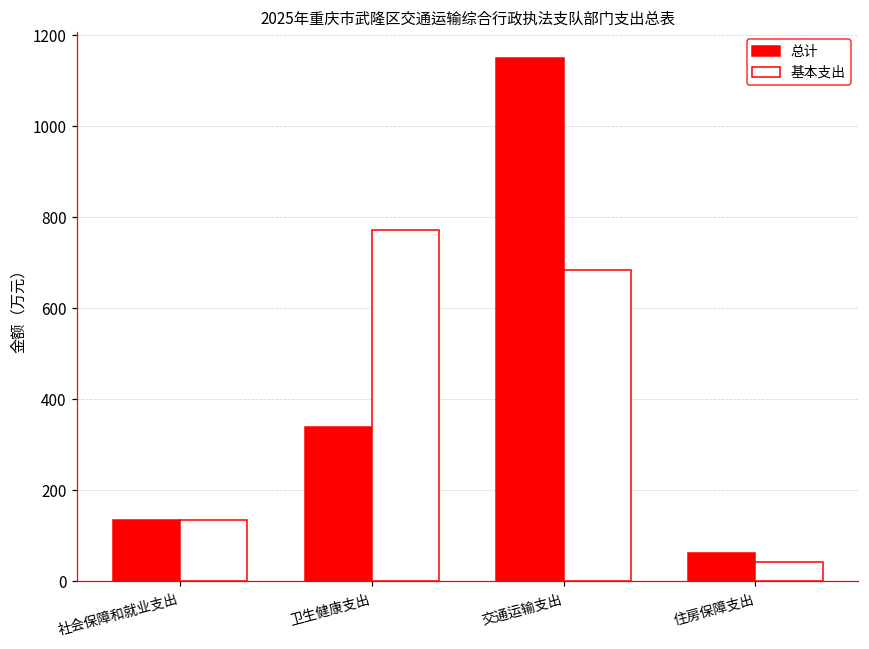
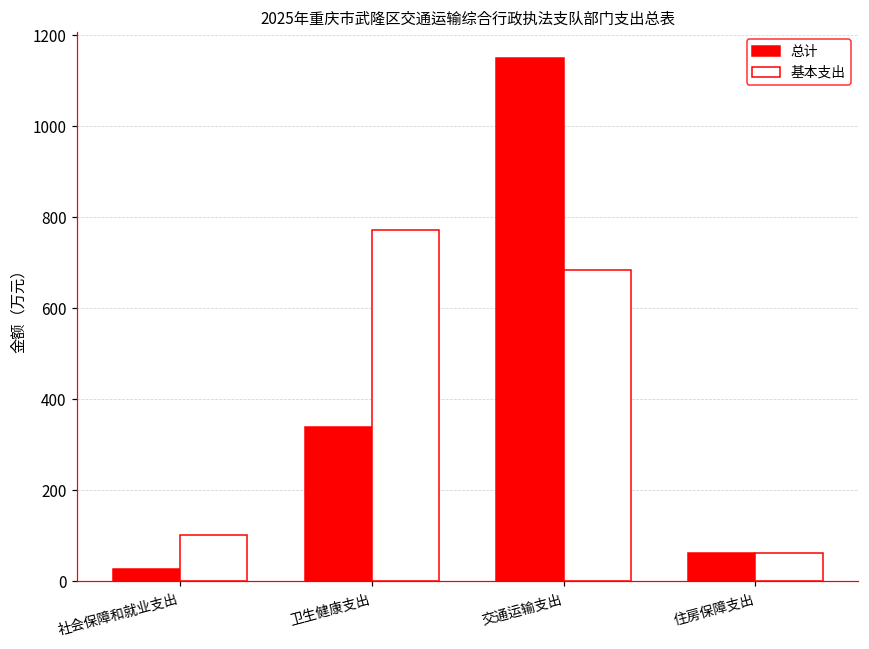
  {
    "总计": {
-     "社会保障和就业支出": 140,
+     "社会保障和就业支出": 30,
      "卫生健康支出": 340,
      "交通运输支出": 1150,
      "住房保障支出": 60
    },
    "基本支出": {
-     "社会保障和就业支出": 140,
+     "社会保障和就业支出": 100,
      "卫生健康支出": 770,
      "交通运输支出": 680,
-     "住房保障支出": 40
+     "住房保障支出": 60
    }
  }
